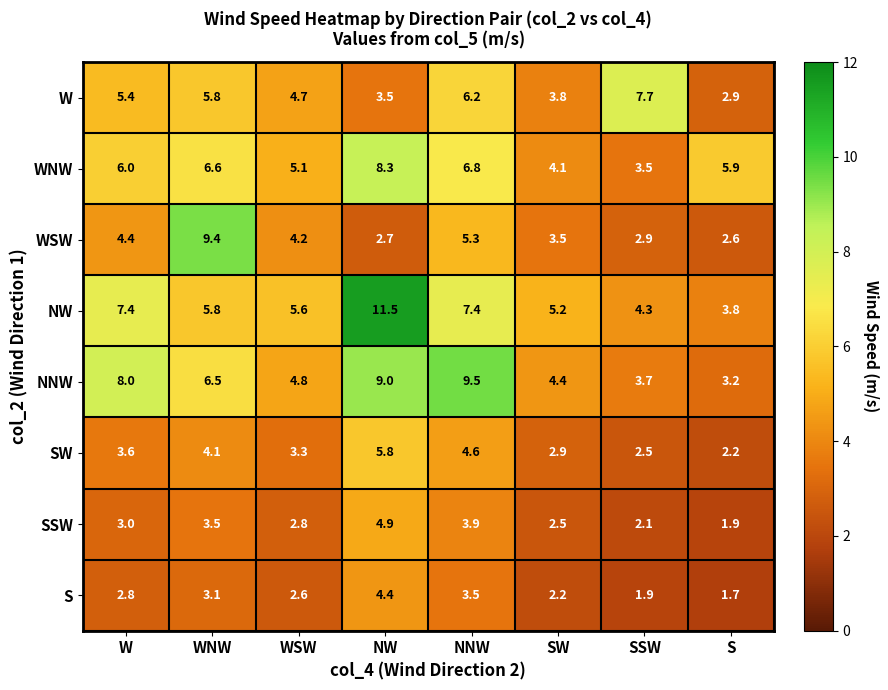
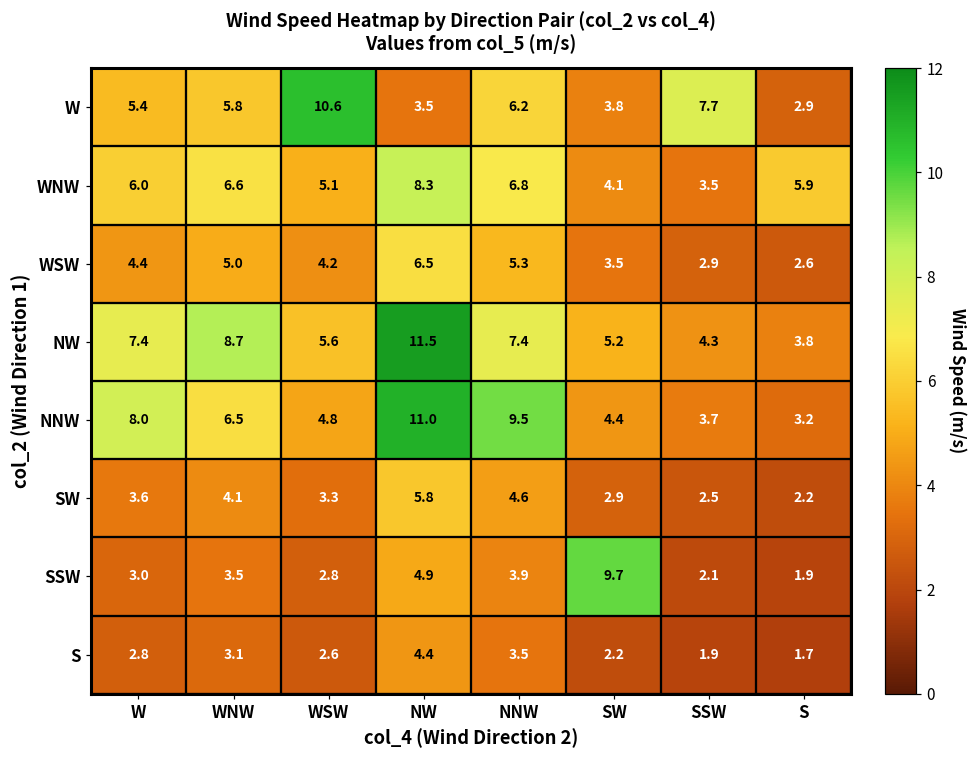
  {
    "W": {
      "W": 5.4,
      "WNW": 5.8,
-     "WSW": 4.7,
+     "WSW": 10.6,
      "NW": 3.5,
      "NNW": 6.2,
      "SW": 3.8,
      "SSW": 7.7,
      "S": 2.9
    },
    "WNW": {
      "W": 6.0,
      "WNW": 6.6,
      "WSW": 5.1,
      "NW": 8.3,
      "NNW": 6.8,
      "SW": 4.1,
      "SSW": 3.5,
      "S": 5.9
    },
    "WSW": {
      "W": 4.4,
-     "WNW": 9.4,
+     "WNW": 5.0,
      "WSW": 4.2,
-     "NW": 2.7,
+     "NW": 6.5,
      "NNW": 5.3,
      "SW": 3.5,
      "SSW": 2.9,
      "S": 2.6
    },
    "NW": {
      "W": 7.4,
-     "WNW": 5.8,
+     "WNW": 8.7,
      "WSW": 5.6,
      "NW": 11.5,
      "NNW": 7.4,
      "SW": 5.2,
      "SSW": 4.3,
      "S": 3.8
    },
    "NNW": {
      "W": 8.0,
      "WNW": 6.5,
      "WSW": 4.8,
-     "NW": 9.0,
+     "NW": 11.0,
      "NNW": 9.5,
      "SW": 4.4,
      "SSW": 3.7,
      "S": 3.2
    },
    "SW": {
      "W": 3.6,
      "WNW": 4.1,
      "WSW": 3.3,
      "NW": 5.8,
      "NNW": 4.6,
      "SW": 2.9,
      "SSW": 2.5,
      "S": 2.2
    },
    "SSW": {
      "W": 3.0,
      "WNW": 3.5,
      "WSW": 2.8,
      "NW": 4.9,
      "NNW": 3.9,
-     "SW": 2.5,
+     "SW": 9.7,
      "SSW": 2.1,
      "S": 1.9
    },
    "S": {
      "W": 2.8,
      "WNW": 3.1,
      "WSW": 2.6,
      "NW": 4.4,
      "NNW": 3.5,
      "SW": 2.2,
      "SSW": 1.9,
      "S": 1.7
    }
  }
